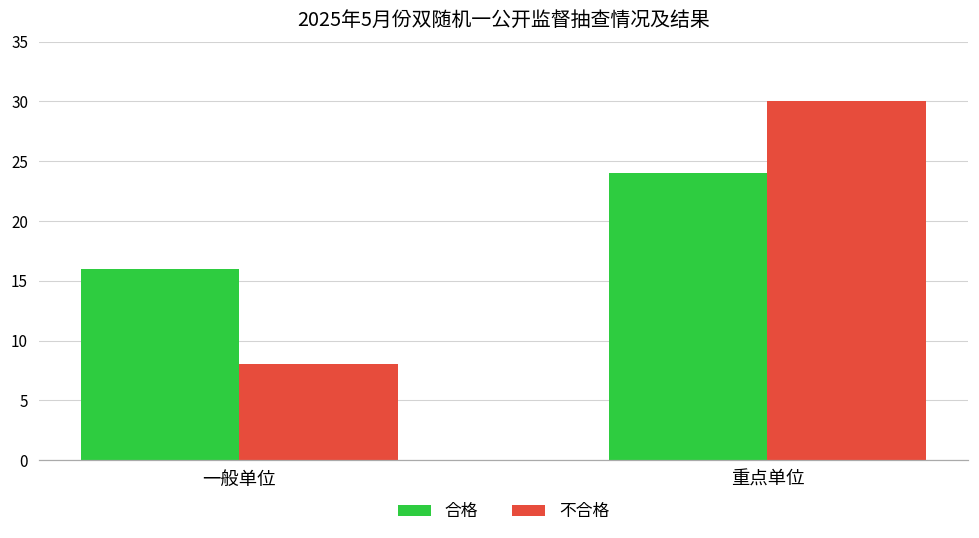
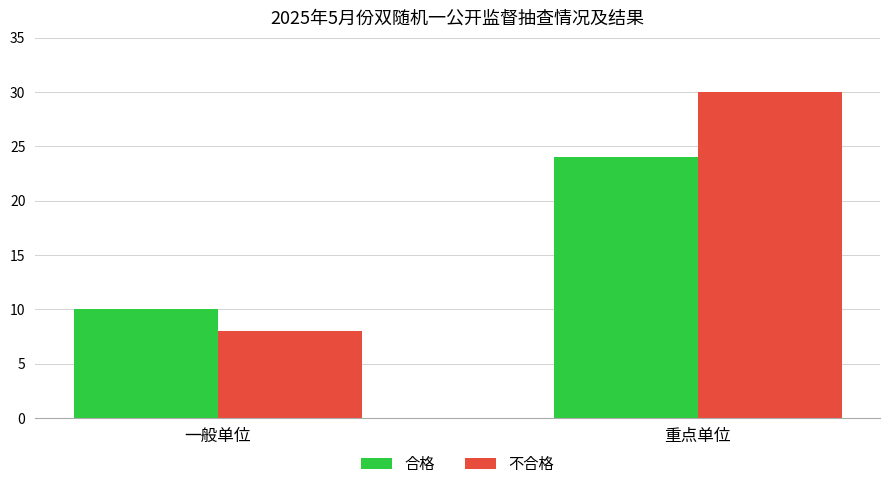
  {
    "合格": {
-     "一般单位": 16,
+     "一般单位": 10,
      "重点单位": 24
    },
    "不合格": {
      "一般单位": 8,
      "重点单位": 30
    }
  }
